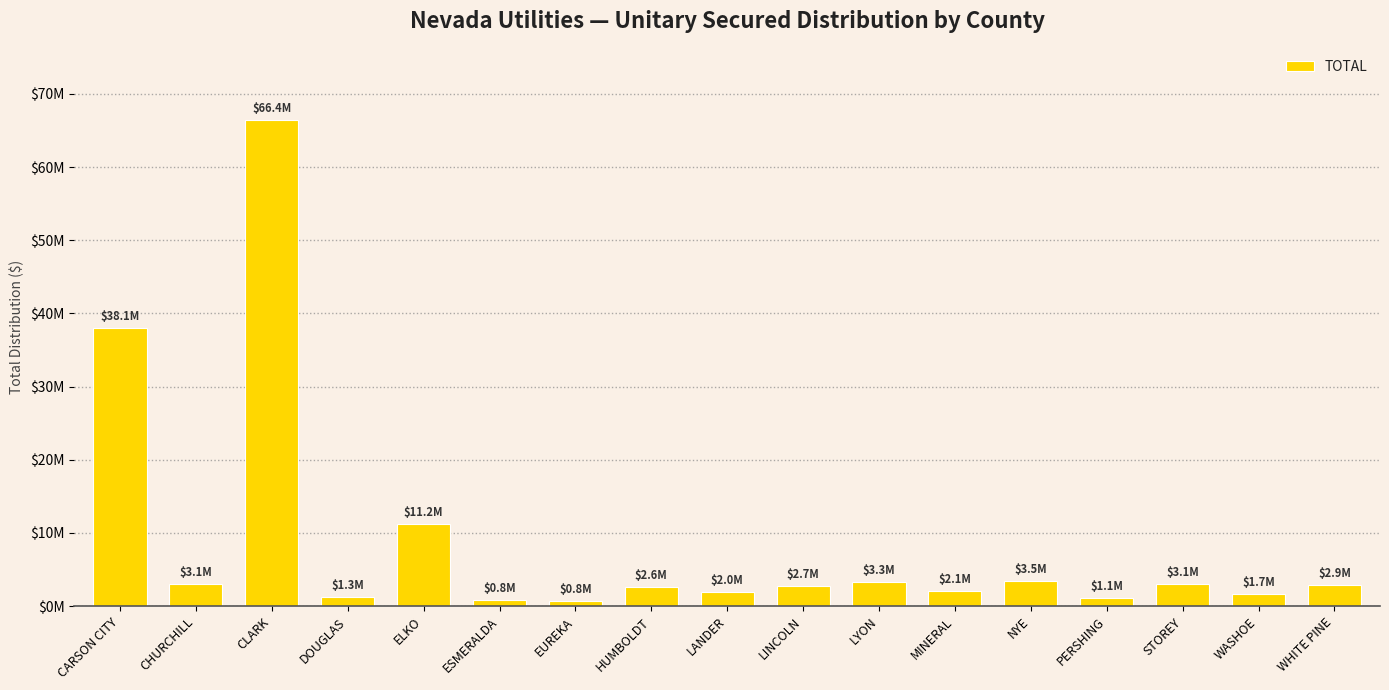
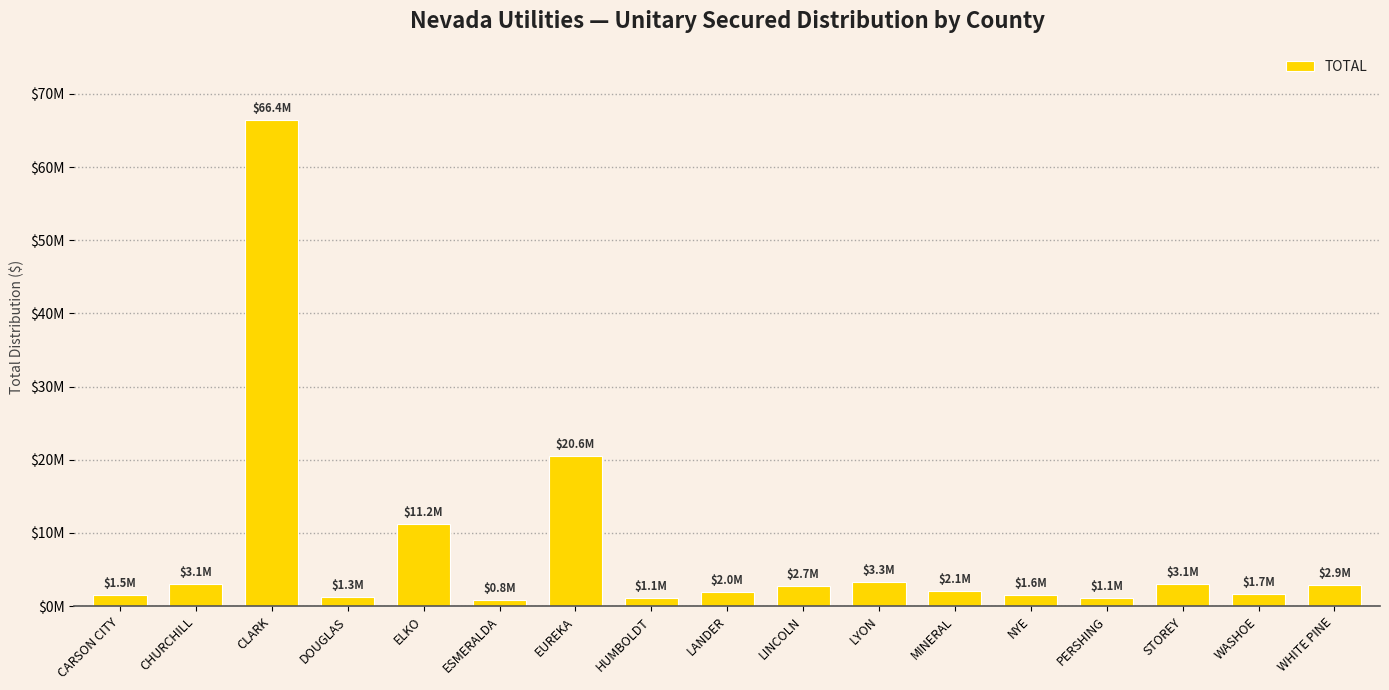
  {
-   "CARSON CITY": "$38.1M",
+   "CARSON CITY": "$1.5M",
    "CHURCHILL": "$3.1M",
    "CLARK": "$66.4M",
    "DOUGLAS": "$1.3M",
    "ELKO": "$11.2M",
    "ESMERALDA": "$0.8M",
-   "EUREKA": "$0.8M",
-   "HUMBOLDT": "$2.6M",
+   "EUREKA": "$20.6M",
+   "HUMBOLDT": "$1.1M",
    "LANDER": "$2.0M",
    "LINCOLN": "$2.7M",
    "LYON": "$3.3M",
    "MINERAL": "$2.1M",
-   "NYE": "$3.5M",
+   "NYE": "$1.6M",
    "PERSHING": "$1.1M",
    "STOREY": "$3.1M",
    "WASHOE": "$1.7M",
    "WHITE PINE": "$2.9M"
  }
